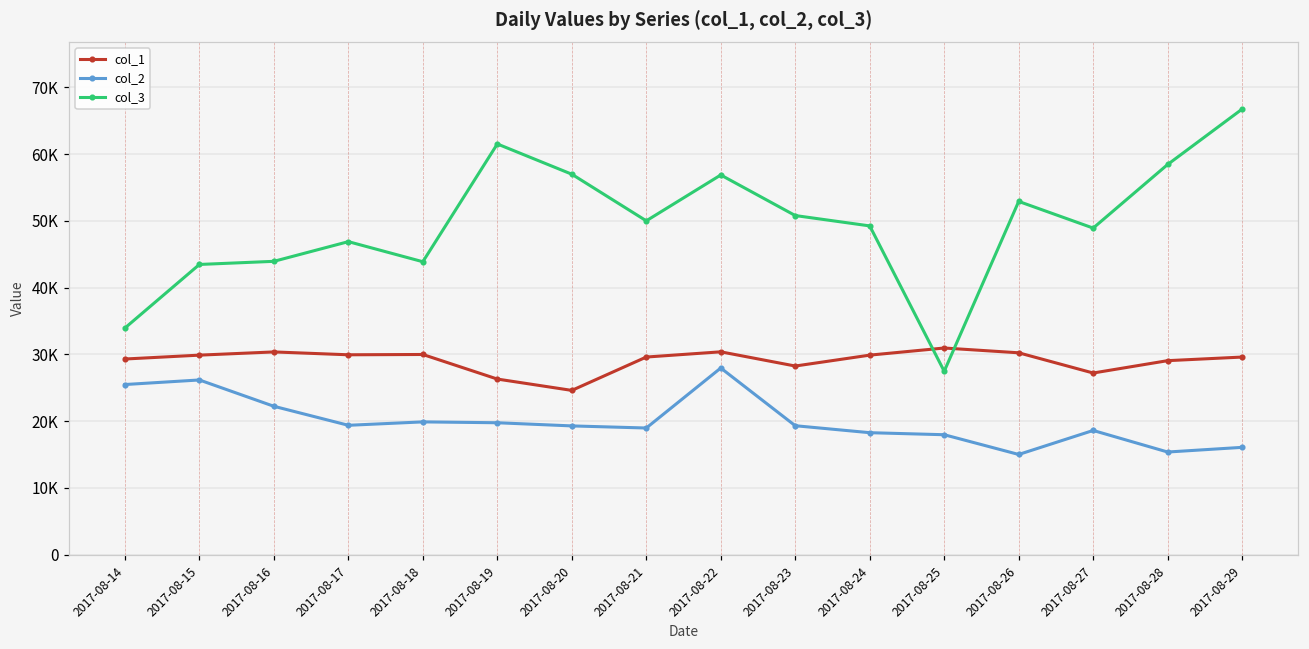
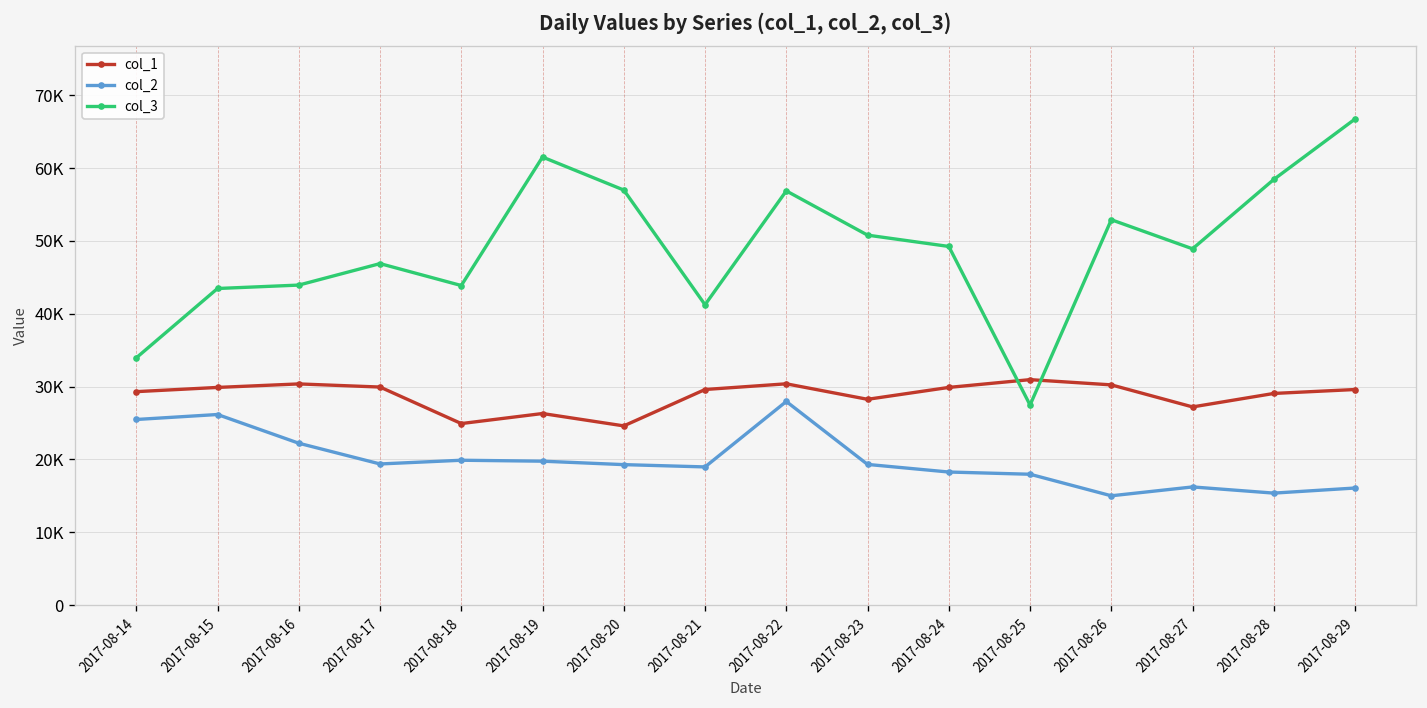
  {
    "col_1": {
      "2017-08-14": 29000,
      "2017-08-15": 30000,
      "2017-08-16": 30000,
      "2017-08-17": 30000,
-     "2017-08-18": 30000,
+     "2017-08-18": 25000,
      "2017-08-19": 26000,
      "2017-08-20": 25000,
      "2017-08-21": 30000,
      "2017-08-22": 30000,
      "2017-08-23": 28000,
      "2017-08-24": 30000,
      "2017-08-25": 31000,
      "2017-08-26": 30000,
      "2017-08-27": 27000,
      "2017-08-28": 29000,
      "2017-08-29": 30000
    },
    "col_2": {
      "2017-08-14": 25000,
      "2017-08-15": 26000,
      "2017-08-16": 22000,
      "2017-08-17": 19000,
      "2017-08-18": 20000,
      "2017-08-19": 20000,
      "2017-08-20": 19000,
      "2017-08-21": 19000,
      "2017-08-22": 28000,
      "2017-08-23": 19000,
      "2017-08-24": 18000,
      "2017-08-25": 18000,
      "2017-08-26": 15000,
-     "2017-08-27": 19000,
+     "2017-08-27": 16000,
      "2017-08-28": 15000,
      "2017-08-29": 16000
    },
    "col_3": {
      "2017-08-14": 34000,
      "2017-08-15": 43000,
      "2017-08-16": 44000,
      "2017-08-17": 47000,
      "2017-08-18": 44000,
      "2017-08-19": 62000,
      "2017-08-20": 57000,
-     "2017-08-21": 50000,
+     "2017-08-21": 41000,
      "2017-08-22": 57000,
      "2017-08-23": 51000,
      "2017-08-24": 49000,
      "2017-08-25": 27000,
      "2017-08-26": 53000,
      "2017-08-27": 49000,
      "2017-08-28": 58000,
      "2017-08-29": 67000
    }
  }
